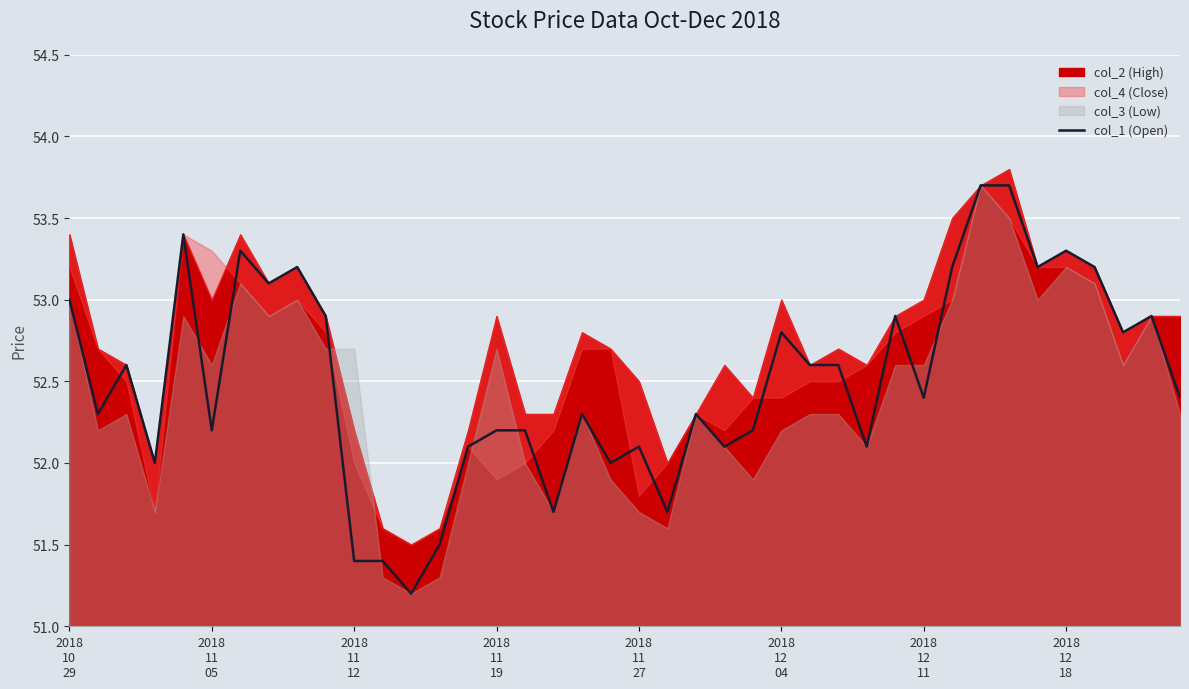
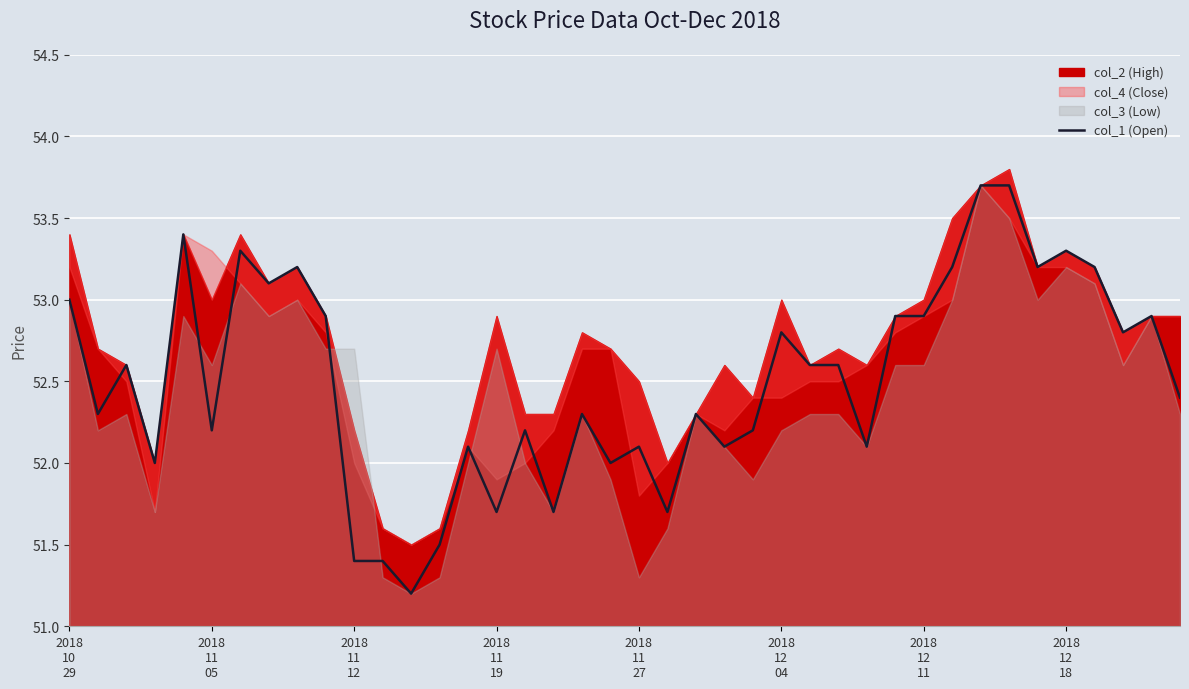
  {
    "col_1 (Open)": {
      "2018 11 05": 52.2,
      "2018 11 12": 51.4,
-     "2018 11 19": 52.2,
+     "2018 11 19": 51.7,
      "2018 11 27": 52.1,
      "2018 12 04": 52.8,
-     "2018 12 11": 52.4
+     "2018 12 11": 52.9
    },
    "col_2 (High)": {
      "2018 11 05": 53.0
    },
    "col_3 (Low)": {
      "2018 11 05": 52.6,
      "2018 11 12": 52.7,
      "2018 11 19": 52.7,
-     "2018 11 27": 51.7,
+     "2018 11 27": 51.3,
      "2018 12 04": 52.2,
      "2018 12 11": 52.6,
      "2018 12 18": 53.2
    }
  }
